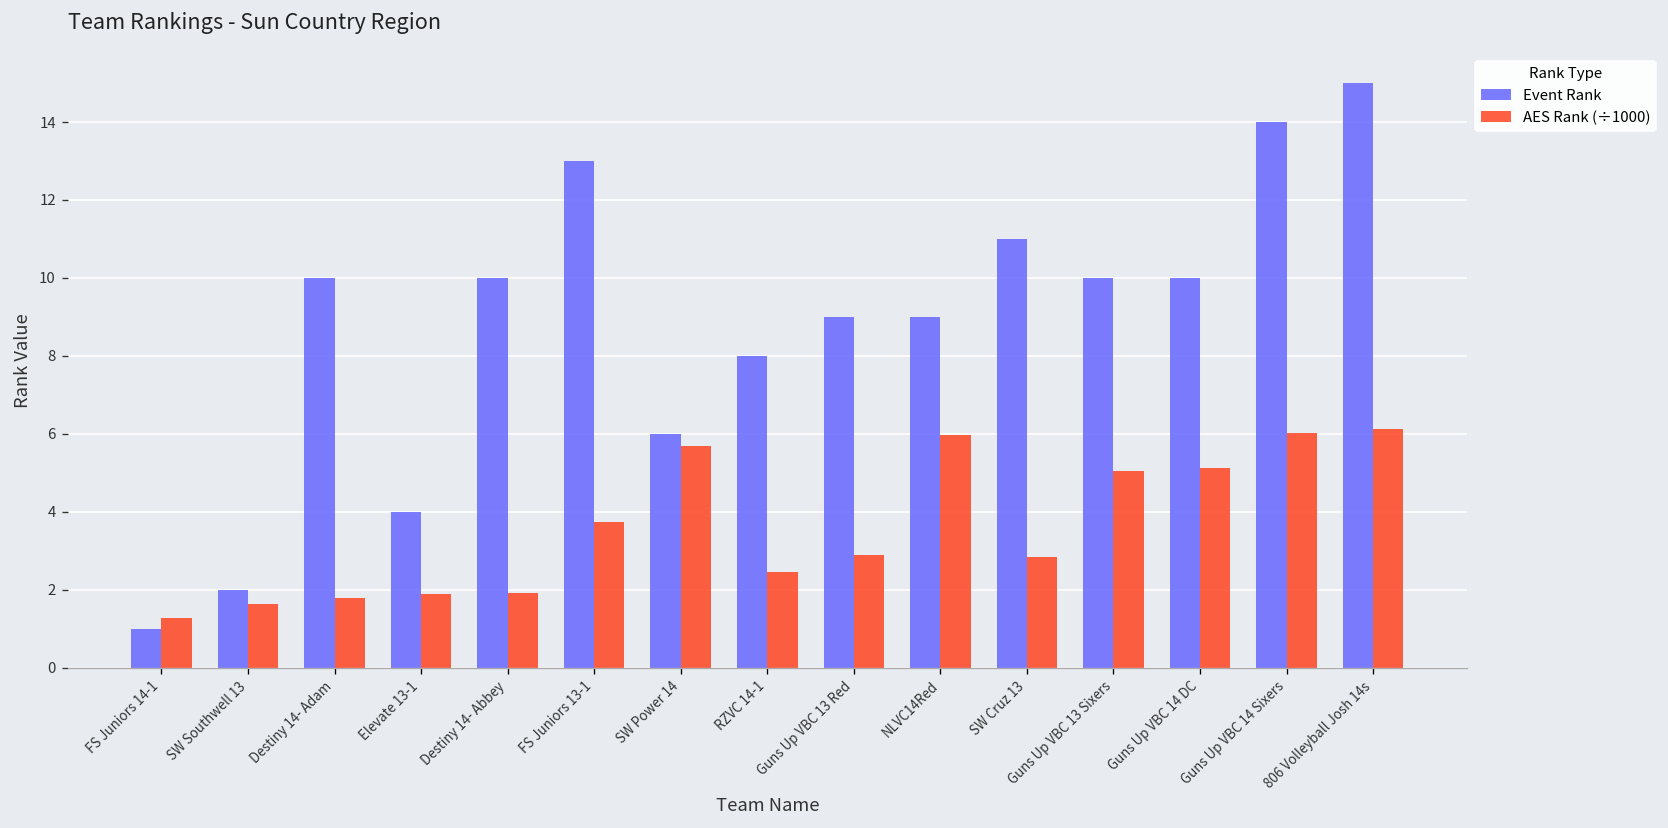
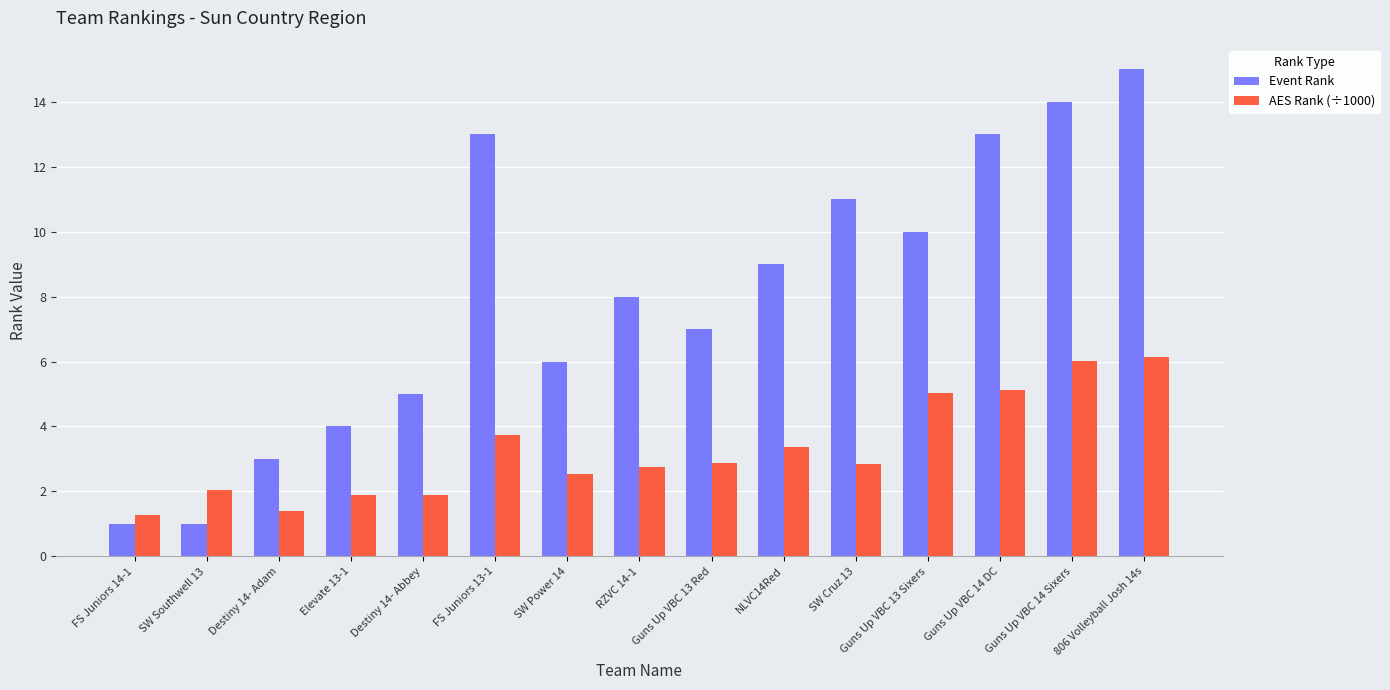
  {
    "Event Rank": {
      "FS Juniors 14-1": 1,
-     "SW Southwell 13": 2,
-     "Destiny 14- Adam": 10,
+     "SW Southwell 13": 1,
+     "Destiny 14- Adam": 3,
      "Elevate 13-1": 4,
-     "Destiny 14- Abbey": 10,
+     "Destiny 14- Abbey": 5,
      "FS Juniors 13-1": 13,
      "SW Power 14": 6,
      "RZVC 14-1": 8,
-     "Guns Up VBC 13 Red": 9,
+     "Guns Up VBC 13 Red": 7,
      "NLVC14Red": 9,
      "SW Cruz 13": 11,
      "Guns Up VBC 13 Sixers": 10,
-     "Guns Up VBC 14 DC": 10,
+     "Guns Up VBC 14 DC": 13,
      "Guns Up VBC 14 Sixers": 14,
      "806 Volleyball Josh 14s": 15
    },
    "AES Rank (÷1000)": {
      "FS Juniors 14-1": 1.3,
-     "SW Southwell 13": 1.6,
-     "Destiny 14- Adam": 1.8,
+     "SW Southwell 13": 2.0,
+     "Destiny 14- Adam": 1.4,
      "Elevate 13-1": 1.9,
      "Destiny 14- Abbey": 1.9,
      "FS Juniors 13-1": 3.7,
-     "SW Power 14": 5.7,
-     "RZVC 14-1": 2.5,
+     "SW Power 14": 2.5,
+     "RZVC 14-1": 2.8,
      "Guns Up VBC 13 Red": 2.9,
-     "NLVC14Red": 6.0,
+     "NLVC14Red": 3.4,
      "SW Cruz 13": 2.8,
      "Guns Up VBC 13 Sixers": 5.0,
      "Guns Up VBC 14 DC": 5.1,
      "Guns Up VBC 14 Sixers": 6.0,
      "806 Volleyball Josh 14s": 6.1
    }
  }
